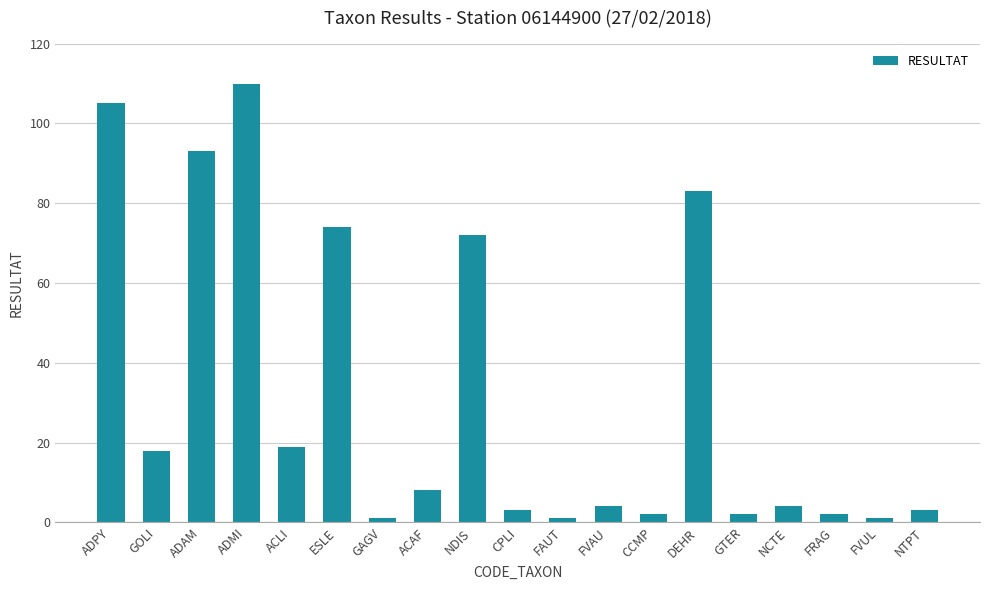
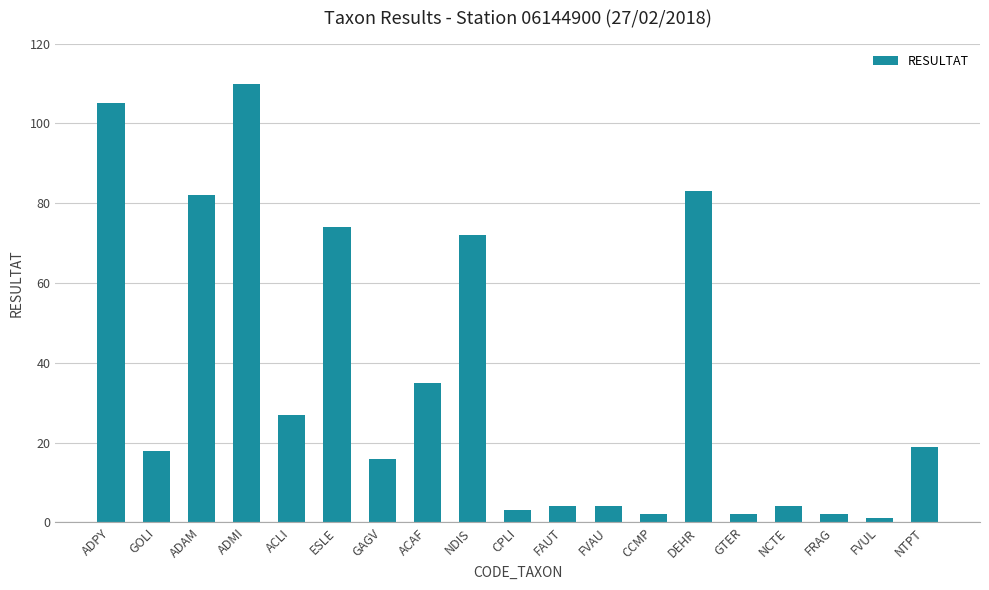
  {
    "ADPY": 105,
    "GOLI": 18,
-   "ADAM": 93,
+   "ADAM": 82,
    "ADMI": 110,
-   "ACLI": 19,
+   "ACLI": 27,
    "ESLE": 74,
-   "GAGV": 1,
-   "ACAF": 8,
+   "GAGV": 16,
+   "ACAF": 35,
    "NDIS": 72,
    "CPLI": 3,
-   "FAUT": 1,
+   "FAUT": 4,
    "FVAU": 4,
    "CCMP": 2,
    "DEHR": 83,
    "GTER": 2,
    "NCTE": 4,
    "FRAG": 2,
    "FVUL": 1,
-   "NTPT": 3
+   "NTPT": 19
  }
